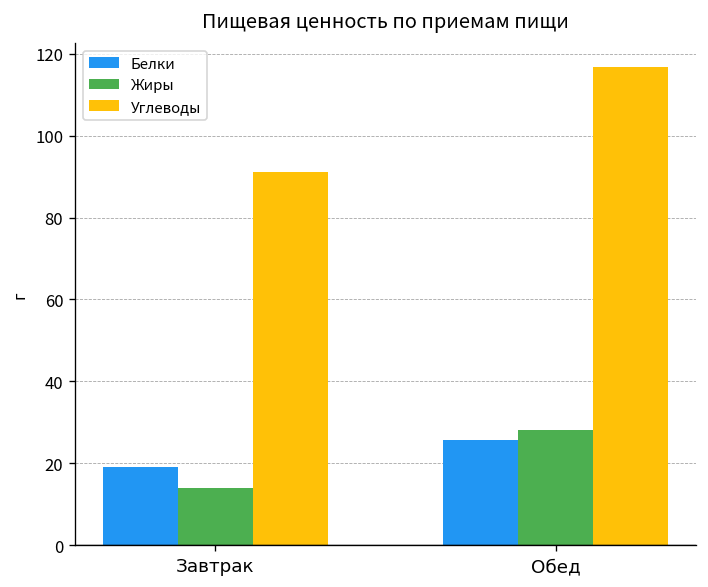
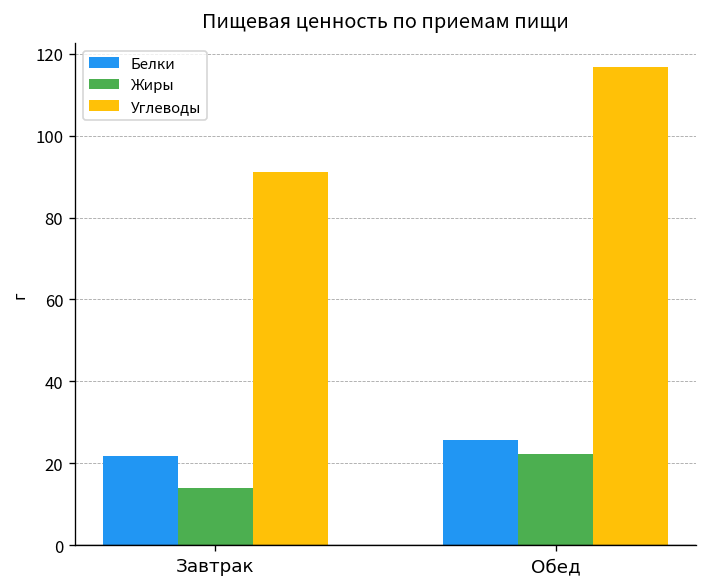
  {
    "Белки": {
-     "Завтрак": 19,
+     "Завтрак": 22,
      "Обед": 26
    },
    "Жиры": {
      "Завтрак": 14,
-     "Обед": 28
+     "Обед": 22
    },
    "Углеводы": {
      "Завтрак": 91,
      "Обед": 117
    }
  }
